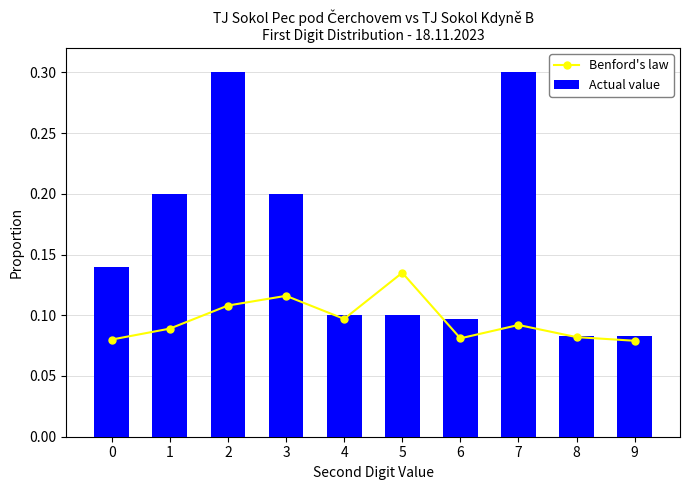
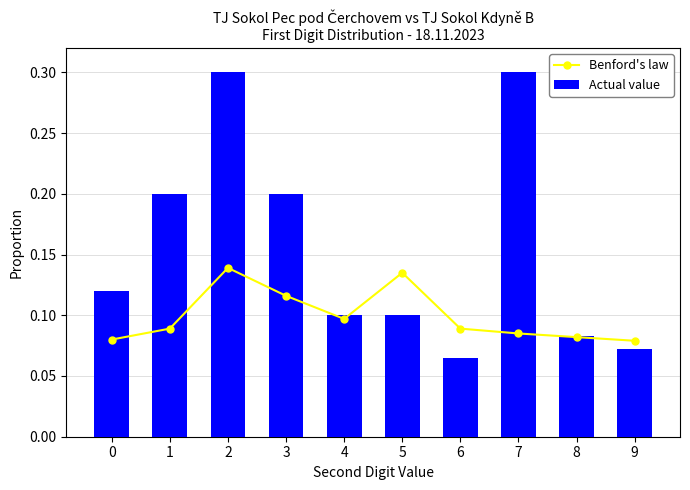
  {
    "Benford's law": {
      "0": 0.080,
      "1": 0.089,
-     "2": 0.108,
+     "2": 0.139,
      "3": 0.116,
      "4": 0.097,
      "5": 0.135,
-     "6": 0.081,
-     "7": 0.092,
+     "6": 0.089,
+     "7": 0.085,
      "8": 0.082,
      "9": 0.079
    },
    "Actual value": {
-     "0": 0.14,
+     "0": 0.12,
      "1": 0.200,
      "2": 0.300,
      "3": 0.200,
      "4": 0.100,
      "5": 0.100,
-     "6": 0.097,
+     "6": 0.065,
      "7": 0.300,
      "8": 0.083,
-     "9": 0.083
+     "9": 0.072
    }
  }
